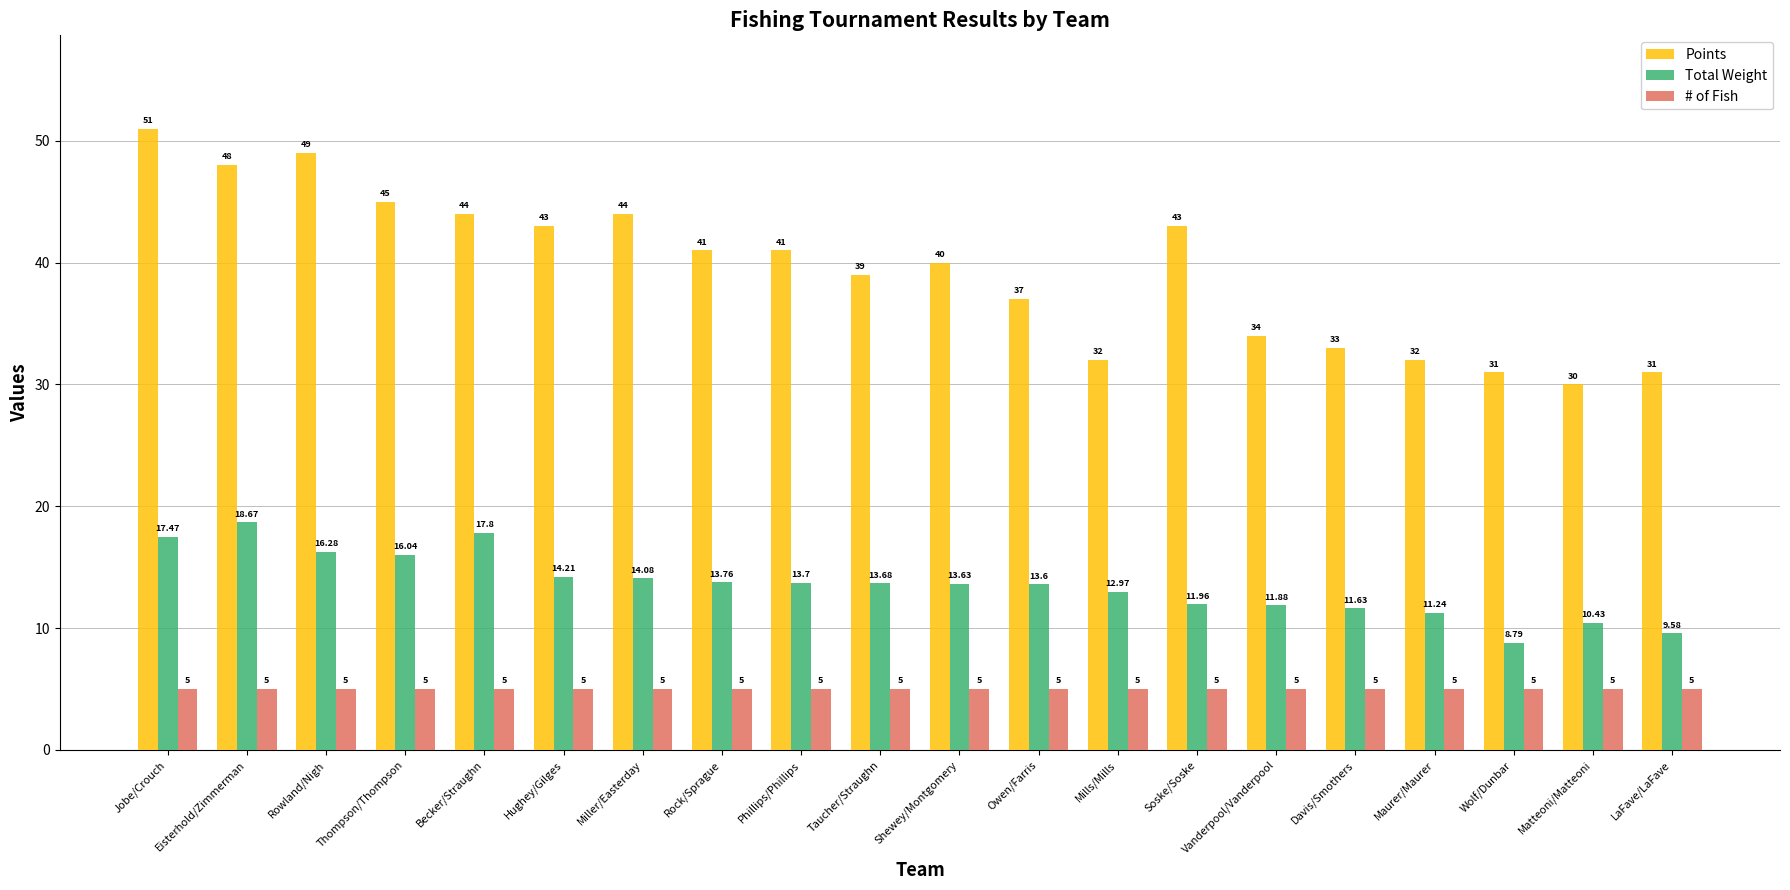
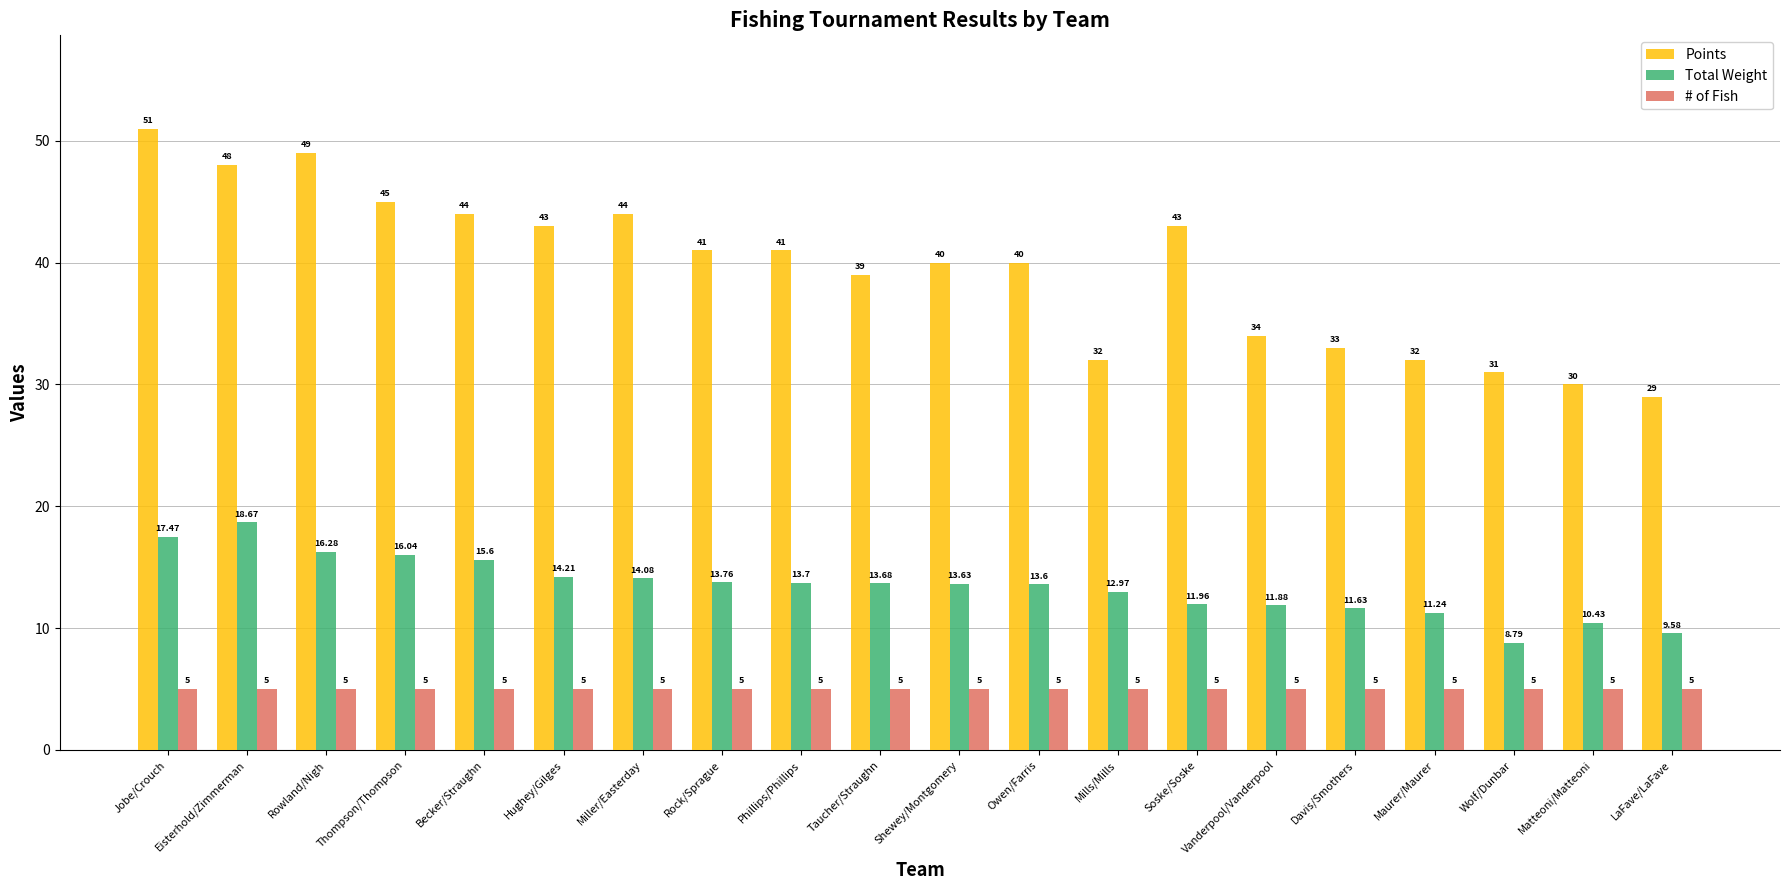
  {
    "Points": {
      "Jobe/Crouch": 51,
      "Eisterhold/Zimmerman": 48,
      "Rowland/Nigh": 49,
      "Thompson/Thompson": 45,
      "Becker/Straughn": 44,
      "Hughey/Gilges": 43,
      "Miller/Easterday": 44,
      "Rock/Sprague": 41,
      "Phillips/Phillips": 41,
      "Taucher/Straughn": 39,
      "Shewey/Montgomery": 40,
-     "Owen/Farris": 37,
+     "Owen/Farris": 40,
      "Mills/Mills": 32,
      "Soske/Soske": 43,
      "Vanderpool/Vanderpool": 34,
      "Davis/Smothers": 33,
      "Maurer/Maurer": 32,
      "Wolf/Dunbar": 31,
      "Matteoni/Matteoni": 30,
-     "LaFave/LaFave": 31
+     "LaFave/LaFave": 29
    },
    "Total Weight": {
      "Jobe/Crouch": 17.47,
      "Eisterhold/Zimmerman": 18.67,
      "Rowland/Nigh": 16.28,
      "Thompson/Thompson": 16.04,
-     "Becker/Straughn": 17.8,
+     "Becker/Straughn": 15.6,
      "Hughey/Gilges": 14.21,
      "Miller/Easterday": 14.08,
      "Rock/Sprague": 13.76,
      "Phillips/Phillips": 13.7,
      "Taucher/Straughn": 13.68,
      "Shewey/Montgomery": 13.63,
      "Owen/Farris": 13.6,
      "Mills/Mills": 12.97,
      "Soske/Soske": 11.96,
      "Vanderpool/Vanderpool": 11.88,
      "Davis/Smothers": 11.63,
      "Maurer/Maurer": 11.24,
      "Wolf/Dunbar": 8.79,
      "Matteoni/Matteoni": 10.43,
      "LaFave/LaFave": 9.58
    },
    "# of Fish": {
      "Jobe/Crouch": 5,
      "Eisterhold/Zimmerman": 5,
      "Rowland/Nigh": 5,
      "Thompson/Thompson": 5,
      "Becker/Straughn": 5,
      "Hughey/Gilges": 5,
      "Miller/Easterday": 5,
      "Rock/Sprague": 5,
      "Phillips/Phillips": 5,
      "Taucher/Straughn": 5,
      "Shewey/Montgomery": 5,
      "Owen/Farris": 5,
      "Mills/Mills": 5,
      "Soske/Soske": 5,
      "Vanderpool/Vanderpool": 5,
      "Davis/Smothers": 5,
      "Maurer/Maurer": 5,
      "Wolf/Dunbar": 5,
      "Matteoni/Matteoni": 5,
      "LaFave/LaFave": 5
    }
  }
